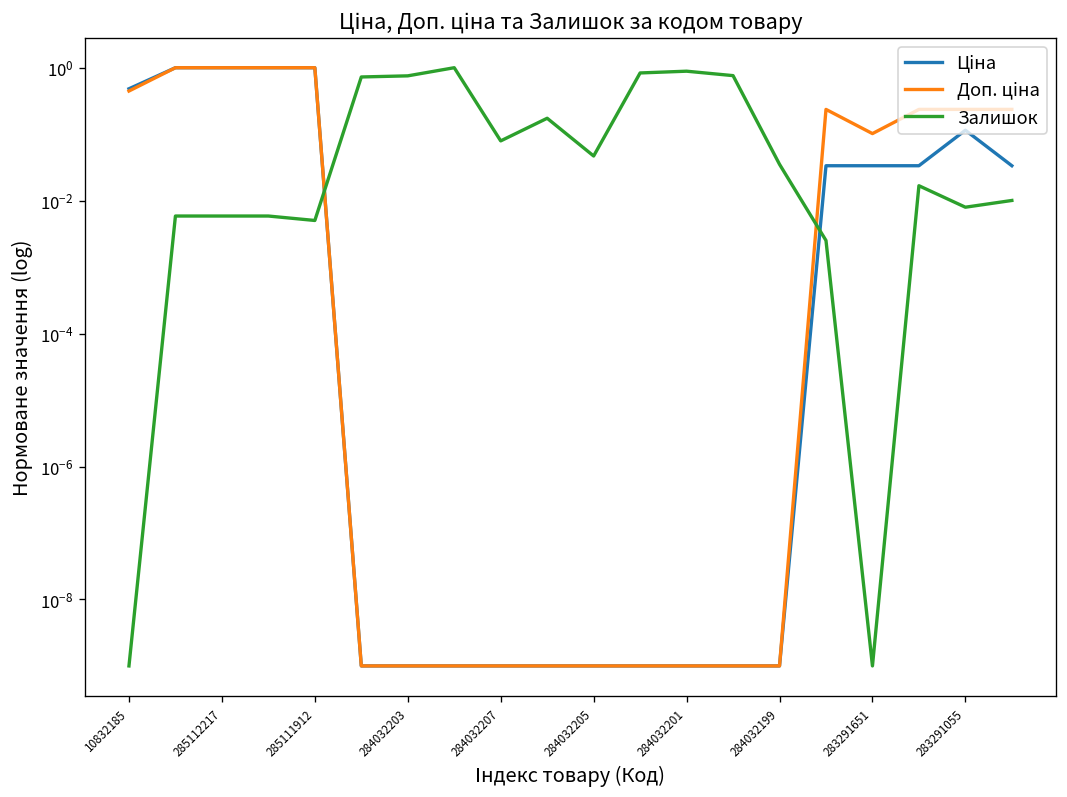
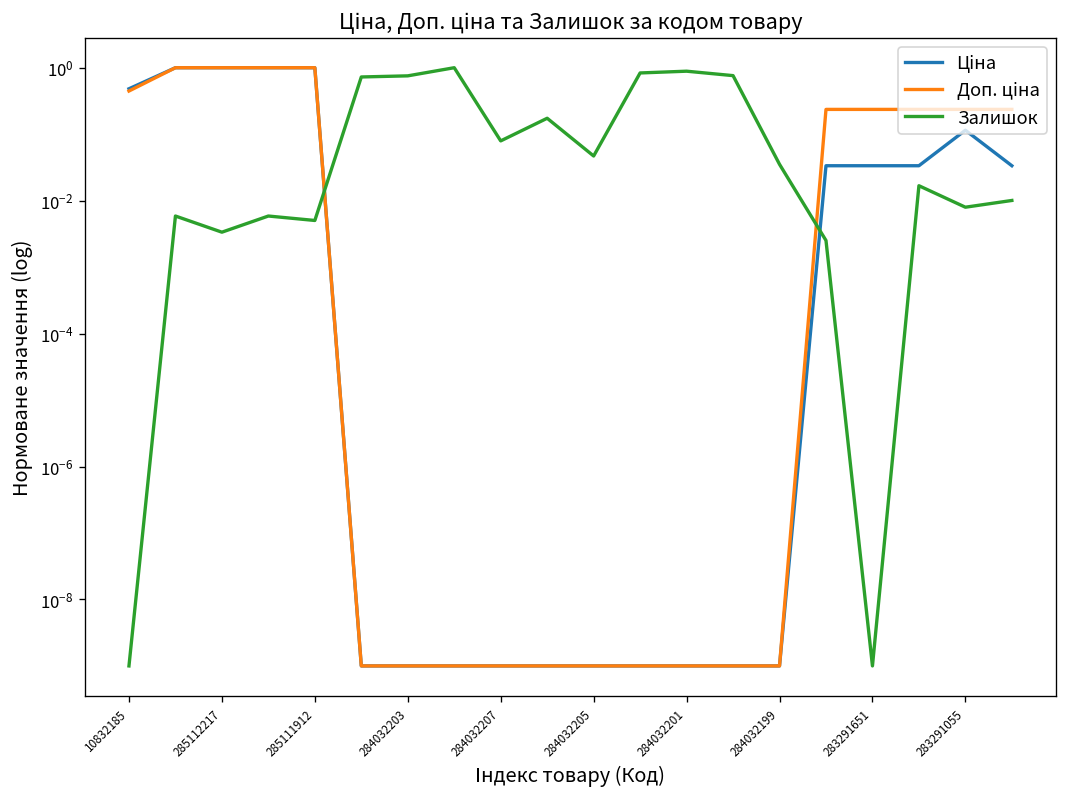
  {
    "Ціна": {
      "283291651": 0.03
    },
    "Доп. ціна": {
-     "283291651": 0.10
+     "283291651": 0.24
    },
    "Залишок": {
      "10832185": 0.0000000010,
-     "285112217": 0.006,
+     "285112217": 0.003,
      "285111912": 0.005,
      "284032203": 0.8,
      "284032207": 0.08,
      "284032205": 0.05,
      "284032201": 0.9,
      "284032199": 0.04,
      "283291651": 0.0000000010,
      "283291055": 0.008
    }
  }
